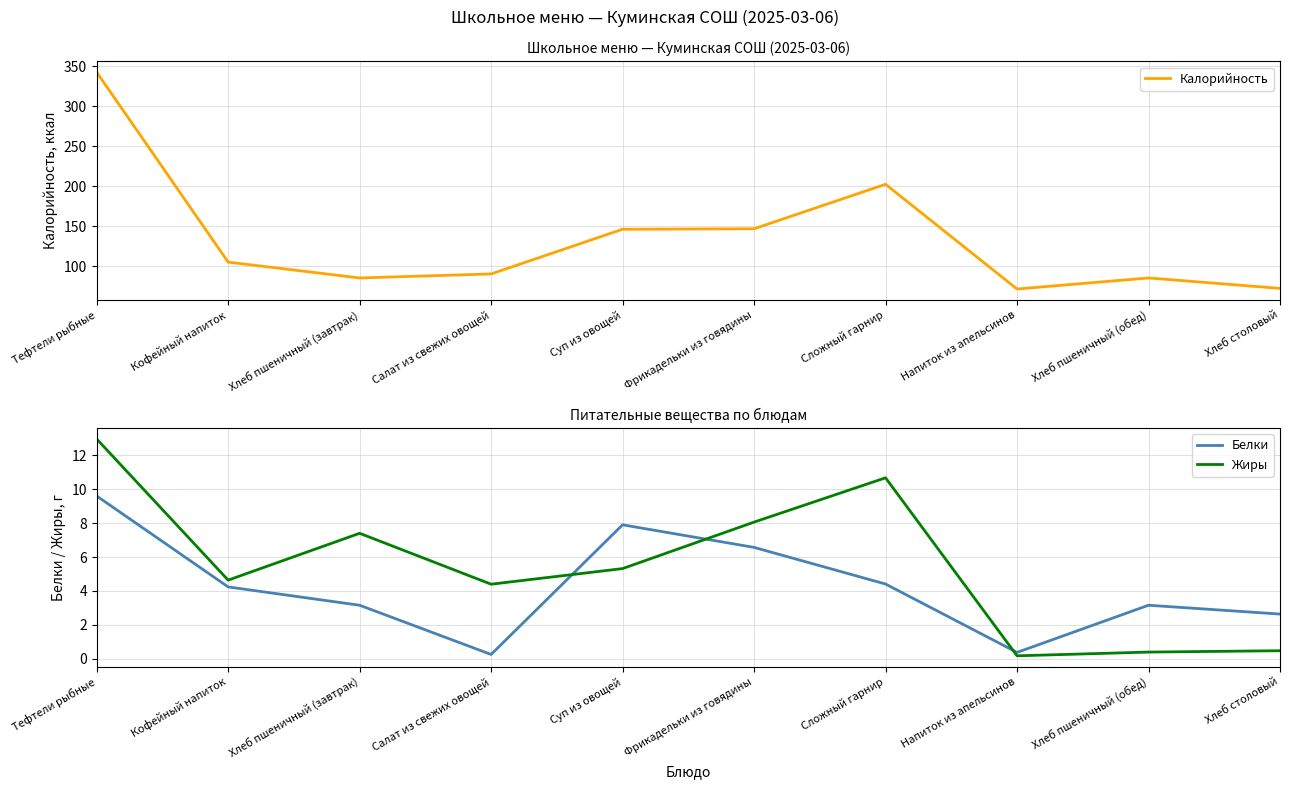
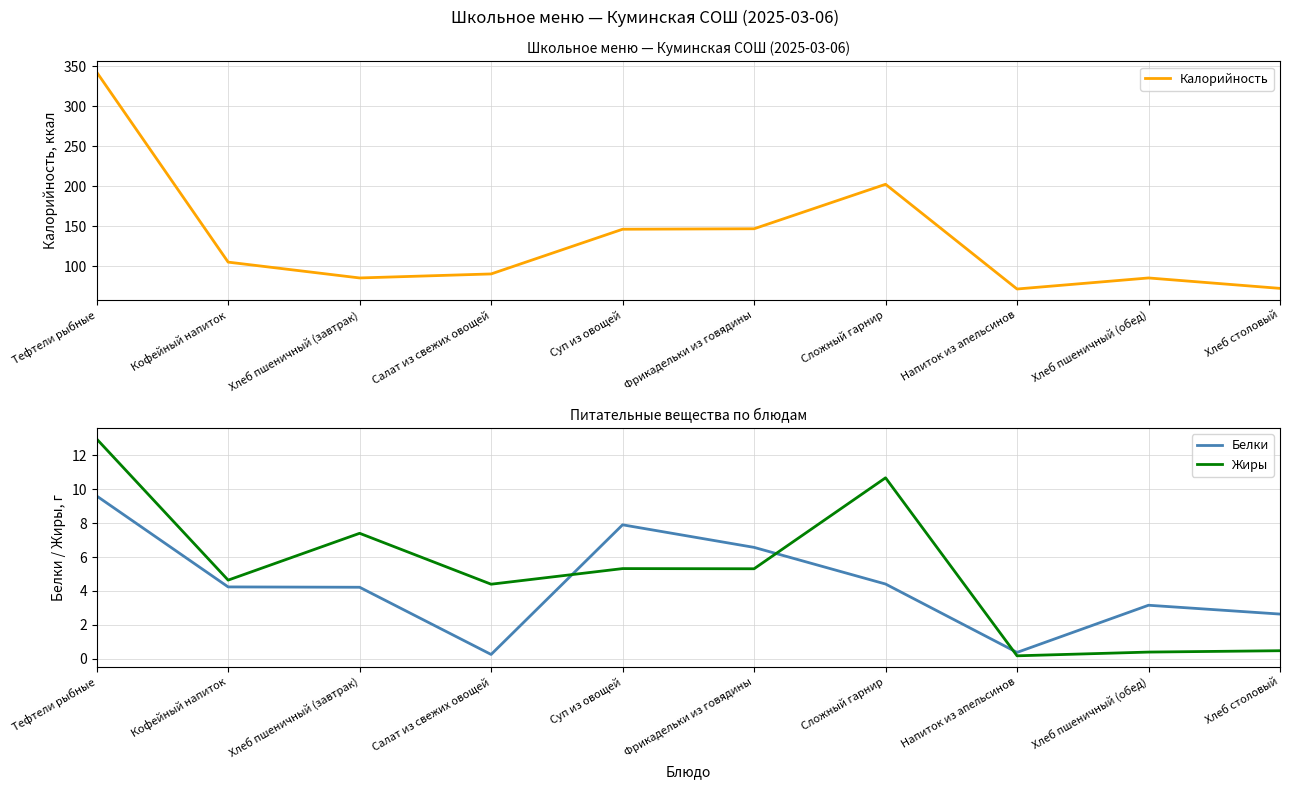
  {
    "Школьное меню — Куминская СОШ (2025-03-06)": {
      "Тефтели рыбные": 340,
      "Кофейный напиток": 110,
      "Хлеб пшеничный (завтрак)": 90,
      "Салат из свежих овощей": 90,
      "Суп из овощей": 150,
      "Фрикадельки из говядины": 150,
      "Сложный гарнир": 200,
      "Напиток из апельсинов": 70,
      "Хлеб пшеничный (обед)": 90,
      "Хлеб столовый": 70
    },
    "Питательные вещества по блюдам": {
      "Белки": {
        "Тефтели рыбные": 9.6,
        "Кофейный напиток": 4.2,
-       "Хлеб пшеничный (завтрак)": 3.2,
+       "Хлеб пшеничный (завтрак)": 4.2,
        "Салат из свежих овощей": 0.3,
        "Суп из овощей": 7.9,
        "Фрикадельки из говядины": 6.6,
        "Сложный гарнир": 4.4,
        "Напиток из апельсинов": 0.4,
        "Хлеб пшеничный (обед)": 3.2,
        "Хлеб столовый": 2.6
      },
      "Жиры": {
        "Тефтели рыбные": 13.0,
        "Кофейный напиток": 4.6,
        "Хлеб пшеничный (завтрак)": 7.4,
        "Салат из свежих овощей": 4.4,
        "Суп из овощей": 5.3,
-       "Фрикадельки из говядины": 8.1,
+       "Фрикадельки из говядины": 5.3,
        "Сложный гарнир": 10.7,
        "Напиток из апельсинов": 0.2,
        "Хлеб пшеничный (обед)": 0.4,
        "Хлеб столовый": 0.5
      }
    }
  }
